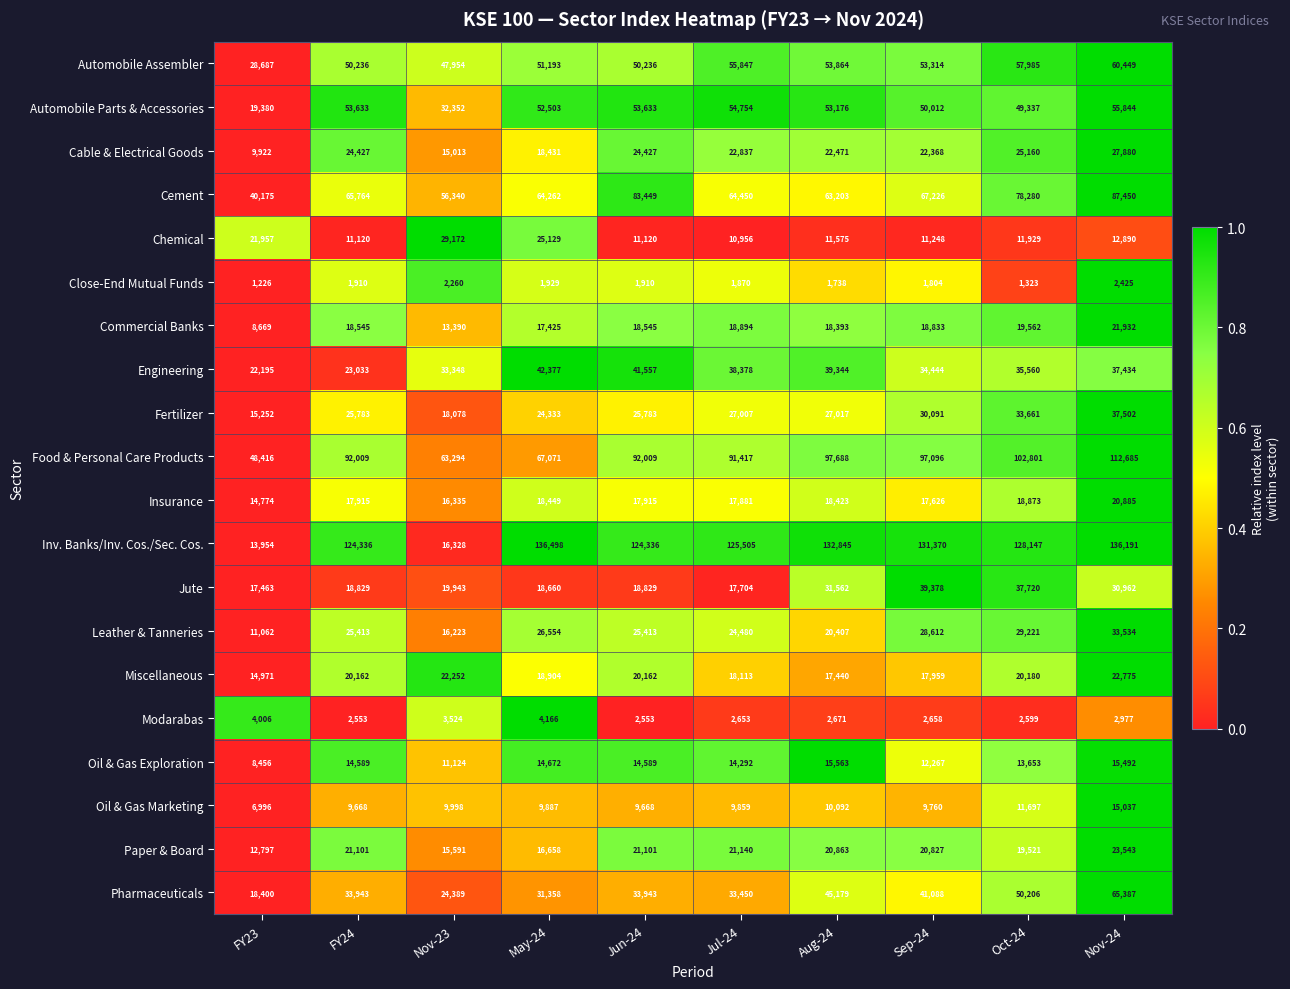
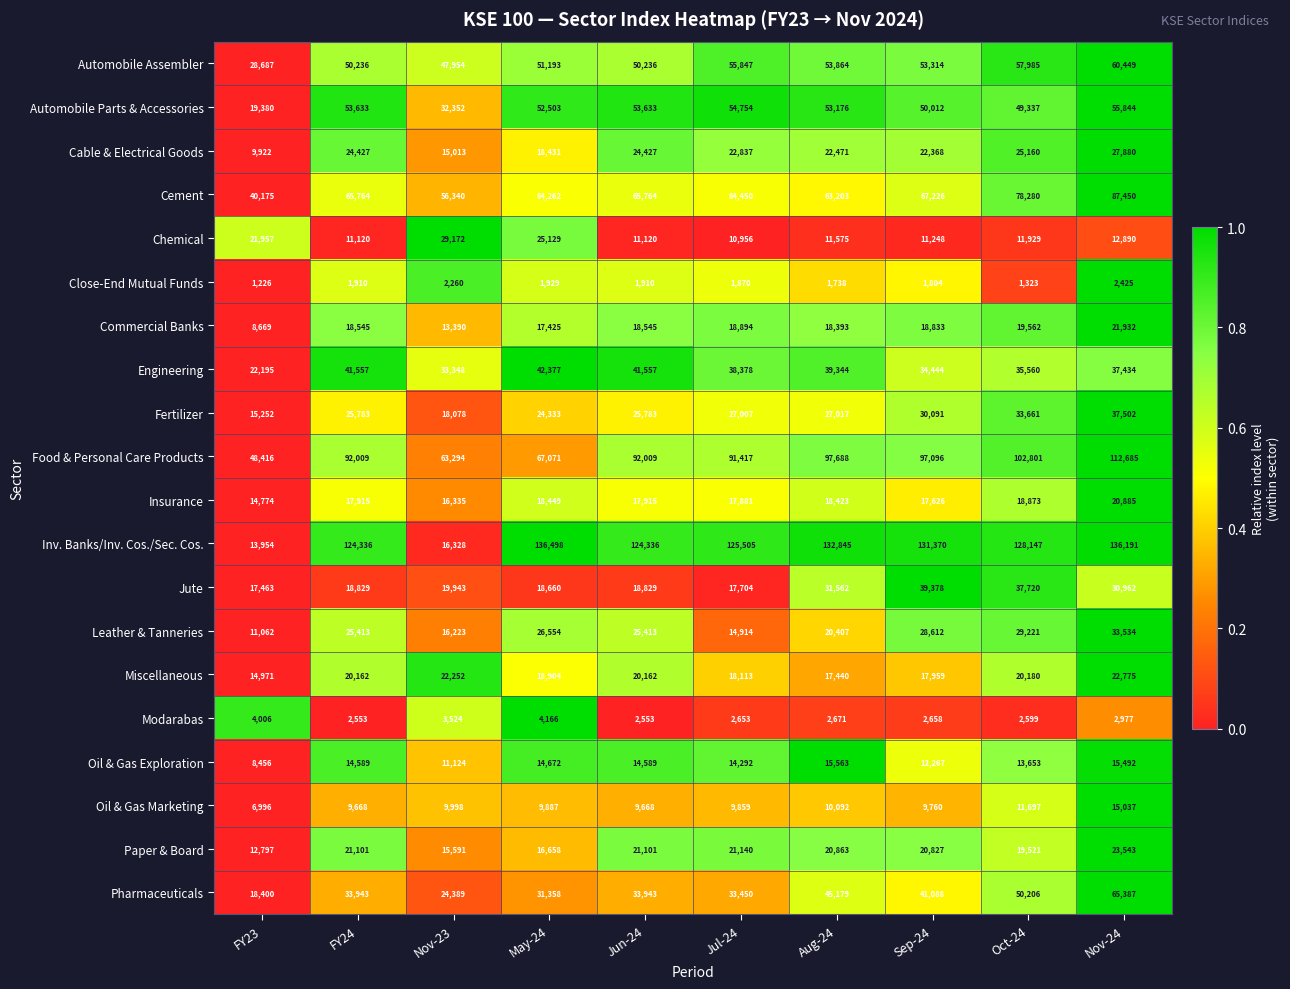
  {
    "Automobile Assembler": {
      "FY23": "28,687",
      "FY24": "50,236",
      "Nov-23": "47,954",
      "May-24": "51,193",
      "Jun-24": "50,236",
      "Jul-24": "55,847",
      "Aug-24": "53,864",
      "Sep-24": "53,314",
      "Oct-24": "57,985",
      "Nov-24": "60,449"
    },
    "Automobile Parts & Accessories": {
      "FY23": "19,380",
      "FY24": "53,633",
      "Nov-23": "32,352",
      "May-24": "52,503",
      "Jun-24": "53,633",
      "Jul-24": "54,754",
      "Aug-24": "53,176",
      "Sep-24": "50,012",
      "Oct-24": "49,337",
      "Nov-24": "55,844"
    },
    "Cable & Electrical Goods": {
      "FY23": "9,922",
      "FY24": "24,427",
      "Nov-23": "15,013",
      "May-24": "18,431",
      "Jun-24": "24,427",
      "Jul-24": "22,837",
      "Aug-24": "22,471",
      "Sep-24": "22,368",
      "Oct-24": "25,160",
      "Nov-24": "27,880"
    },
    "Cement": {
      "FY23": "40,175",
      "FY24": "65,764",
      "Nov-23": "56,340",
      "May-24": "64,262",
-     "Jun-24": "83,449",
+     "Jun-24": "65,764",
      "Jul-24": "64,450",
      "Aug-24": "63,203",
      "Sep-24": "67,226",
      "Oct-24": "78,280",
      "Nov-24": "87,450"
    },
    "Chemical": {
      "FY23": "21,957",
      "FY24": "11,120",
      "Nov-23": "29,172",
      "May-24": "25,129",
      "Jun-24": "11,120",
      "Jul-24": "10,956",
      "Aug-24": "11,575",
      "Sep-24": "11,248",
      "Oct-24": "11,929",
      "Nov-24": "12,890"
    },
    "Close-End Mutual Funds": {
      "FY23": "1,226",
      "FY24": "1,910",
      "Nov-23": "2,260",
      "May-24": "1,929",
      "Jun-24": "1,910",
      "Jul-24": "1,870",
      "Aug-24": "1,738",
      "Sep-24": "1,804",
      "Oct-24": "1,323",
      "Nov-24": "2,425"
    },
    "Commercial Banks": {
      "FY23": "8,669",
      "FY24": "18,545",
      "Nov-23": "13,390",
      "May-24": "17,425",
      "Jun-24": "18,545",
      "Jul-24": "18,894",
      "Aug-24": "18,393",
      "Sep-24": "18,833",
      "Oct-24": "19,562",
      "Nov-24": "21,932"
    },
    "Engineering": {
      "FY23": "22,195",
-     "FY24": "23,033",
+     "FY24": "41,557",
      "Nov-23": "33,348",
      "May-24": "42,377",
      "Jun-24": "41,557",
      "Jul-24": "38,378",
      "Aug-24": "39,344",
      "Sep-24": "34,444",
      "Oct-24": "35,560",
      "Nov-24": "37,434"
    },
    "Fertilizer": {
      "FY23": "15,252",
      "FY24": "25,783",
      "Nov-23": "18,078",
      "May-24": "24,333",
      "Jun-24": "25,783",
      "Jul-24": "27,007",
      "Aug-24": "27,017",
      "Sep-24": "30,091",
      "Oct-24": "33,661",
      "Nov-24": "37,502"
    },
    "Food & Personal Care Products": {
      "FY23": "48,416",
      "FY24": "92,009",
      "Nov-23": "63,294",
      "May-24": "67,071",
      "Jun-24": "92,009",
      "Jul-24": "91,417",
      "Aug-24": "97,688",
      "Sep-24": "97,096",
      "Oct-24": "102,801",
      "Nov-24": "112,685"
    },
    "Insurance": {
      "FY23": "14,774",
      "FY24": "17,915",
      "Nov-23": "16,335",
      "May-24": "18,449",
      "Jun-24": "17,915",
      "Jul-24": "17,881",
      "Aug-24": "18,423",
      "Sep-24": "17,626",
      "Oct-24": "18,873",
      "Nov-24": "20,885"
    },
    "Inv. Banks/Inv. Cos./Sec. Cos.": {
      "FY23": "13,954",
      "FY24": "124,336",
      "Nov-23": "16,328",
      "May-24": "136,498",
      "Jun-24": "124,336",
      "Jul-24": "125,505",
      "Aug-24": "132,845",
      "Sep-24": "131,370",
      "Oct-24": "128,147",
      "Nov-24": "136,191"
    },
    "Jute": {
      "FY23": "17,463",
      "FY24": "18,829",
      "Nov-23": "19,943",
      "May-24": "18,660",
      "Jun-24": "18,829",
      "Jul-24": "17,704",
      "Aug-24": "31,562",
      "Sep-24": "39,378",
      "Oct-24": "37,720",
      "Nov-24": "30,962"
    },
    "Leather & Tanneries": {
      "FY23": "11,062",
      "FY24": "25,413",
      "Nov-23": "16,223",
      "May-24": "26,554",
      "Jun-24": "25,413",
-     "Jul-24": "24,480",
+     "Jul-24": "14,914",
      "Aug-24": "20,407",
      "Sep-24": "28,612",
      "Oct-24": "29,221",
      "Nov-24": "33,534"
    },
    "Miscellaneous": {
      "FY23": "14,971",
      "FY24": "20,162",
      "Nov-23": "22,252",
      "May-24": "18,904",
      "Jun-24": "20,162",
      "Jul-24": "18,113",
      "Aug-24": "17,440",
      "Sep-24": "17,959",
      "Oct-24": "20,180",
      "Nov-24": "22,775"
    },
    "Modarabas": {
      "FY23": "4,006",
      "FY24": "2,553",
      "Nov-23": "3,524",
      "May-24": "4,166",
      "Jun-24": "2,553",
      "Jul-24": "2,653",
      "Aug-24": "2,671",
      "Sep-24": "2,658",
      "Oct-24": "2,599",
      "Nov-24": "2,977"
    },
    "Oil & Gas Exploration": {
      "FY23": "8,456",
      "FY24": "14,589",
      "Nov-23": "11,124",
      "May-24": "14,672",
      "Jun-24": "14,589",
      "Jul-24": "14,292",
      "Aug-24": "15,563",
      "Sep-24": "12,267",
      "Oct-24": "13,653",
      "Nov-24": "15,492"
    },
    "Oil & Gas Marketing": {
      "FY23": "6,996",
      "FY24": "9,668",
      "Nov-23": "9,998",
      "May-24": "9,887",
      "Jun-24": "9,668",
      "Jul-24": "9,859",
      "Aug-24": "10,092",
      "Sep-24": "9,760",
      "Oct-24": "11,697",
      "Nov-24": "15,037"
    },
    "Paper & Board": {
      "FY23": "12,797",
      "FY24": "21,101",
      "Nov-23": "15,591",
      "May-24": "16,658",
      "Jun-24": "21,101",
      "Jul-24": "21,140",
      "Aug-24": "20,863",
      "Sep-24": "20,827",
      "Oct-24": "19,521",
      "Nov-24": "23,543"
    },
    "Pharmaceuticals": {
      "FY23": "18,400",
      "FY24": "33,943",
      "Nov-23": "24,389",
      "May-24": "31,358",
      "Jun-24": "33,943",
      "Jul-24": "33,450",
      "Aug-24": "45,179",
      "Sep-24": "41,088",
      "Oct-24": "50,206",
      "Nov-24": "65,387"
    }
  }
